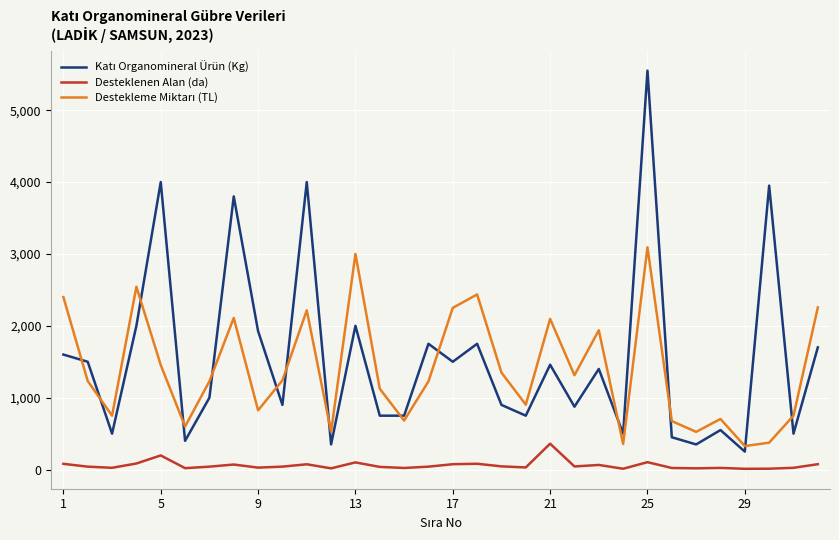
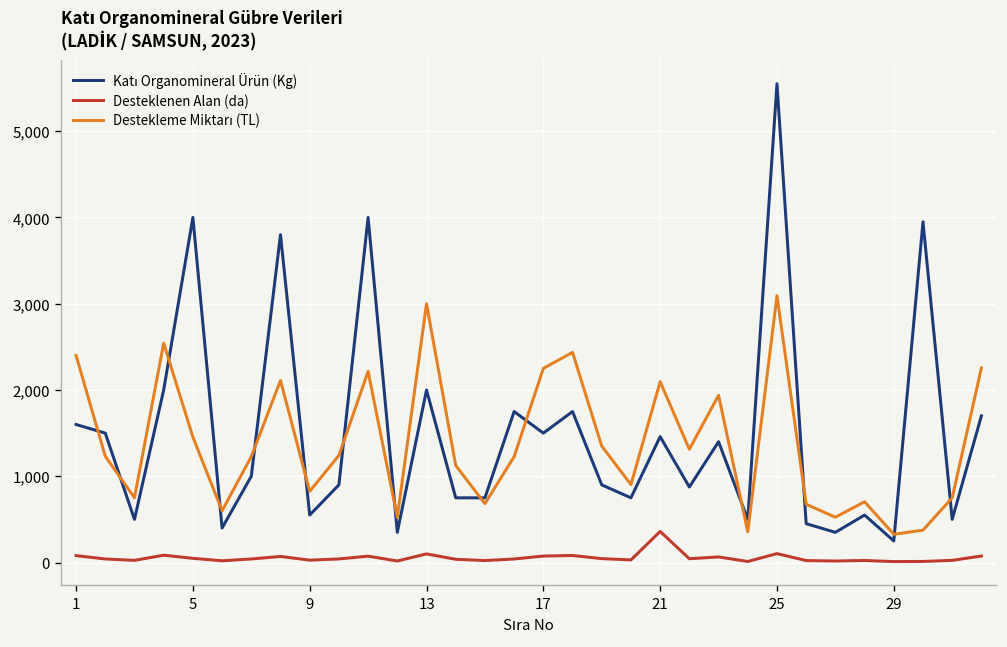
  {
    "Katı Organomineral Ürün (Kg)": {
      "1": "1,600",
      "5": "4,000",
-     "9": "1,900",
+     "9": "600",
      "13": "2,000",
      "17": "1,500",
      "21": "1,500",
      "25": "5,600",
      "29": "300"
    },
    "Desteklenen Alan (da)": {
      "1": "100",
-     "5": "200",
+     "5": "0",
      "9": "0",
      "13": "100",
      "17": "100",
      "21": "400",
      "25": "100",
      "29": "0"
    },
    "Destekleme Miktarı (TL)": {
      "1": "2,400",
      "5": "1,500",
      "9": "800",
      "13": "3,000",
      "17": "2,300",
      "21": "2,100",
      "25": "3,100",
      "29": "300"
    }
  }
